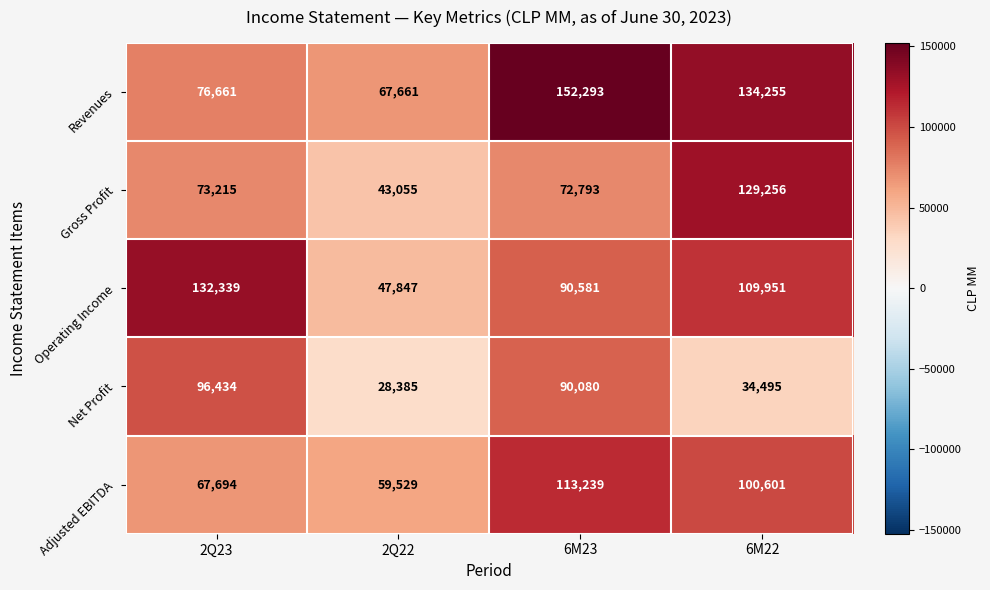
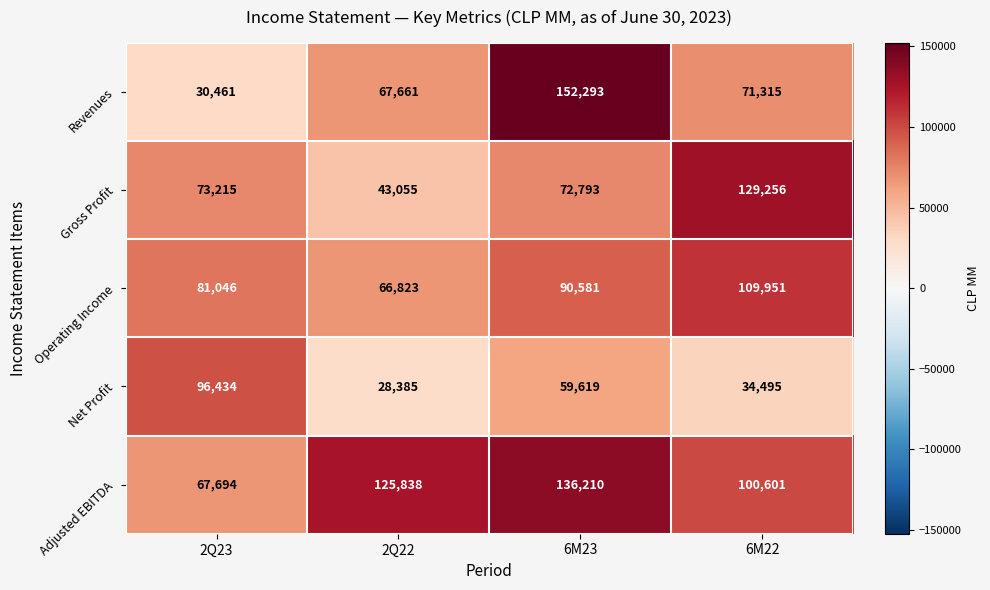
  {
    "Revenues": {
-     "2Q23": "76,661",
+     "2Q23": "30,461",
      "2Q22": "67,661",
      "6M23": "152,293",
-     "6M22": "134,255"
+     "6M22": "71,315"
    },
    "Gross Profit": {
      "2Q23": "73,215",
      "2Q22": "43,055",
      "6M23": "72,793",
      "6M22": "129,256"
    },
    "Operating Income": {
-     "2Q23": "132,339",
-     "2Q22": "47,847",
+     "2Q23": "81,046",
+     "2Q22": "66,823",
      "6M23": "90,581",
      "6M22": "109,951"
    },
    "Net Profit": {
      "2Q23": "96,434",
      "2Q22": "28,385",
-     "6M23": "90,080",
+     "6M23": "59,619",
      "6M22": "34,495"
    },
    "Adjusted EBITDA": {
      "2Q23": "67,694",
-     "2Q22": "59,529",
-     "6M23": "113,239",
+     "2Q22": "125,838",
+     "6M23": "136,210",
      "6M22": "100,601"
    }
  }
